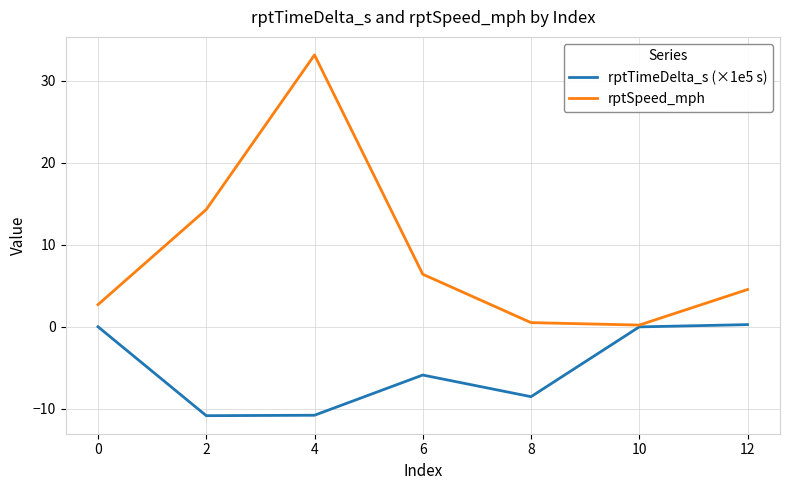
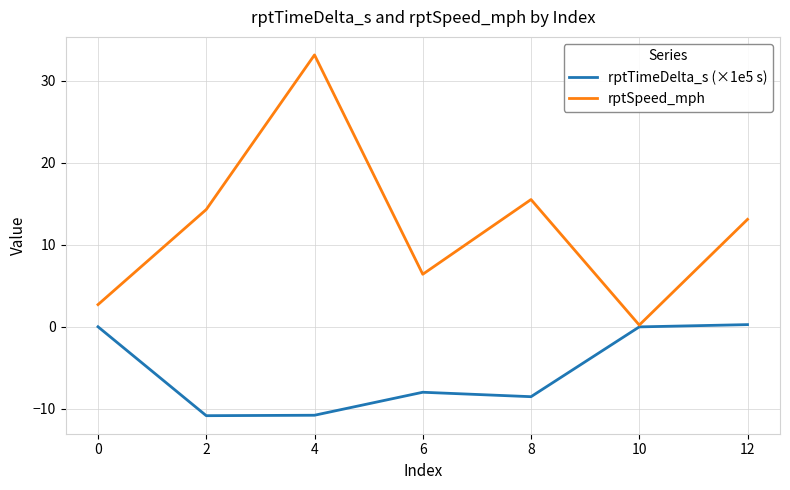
  {
    "rptTimeDelta_s (×1e5 s)": {
      "0": 0,
      "2": -11,
      "4": -11,
-     "6": -6,
+     "6": -8,
      "8": -9,
      "12": 0
    },
    "rptSpeed_mph": {
      "0": 3,
      "2": 14,
      "4": 33,
      "6": 6,
-     "8": 1,
-     "12": 5
+     "8": 16,
+     "12": 13
    }
  }
